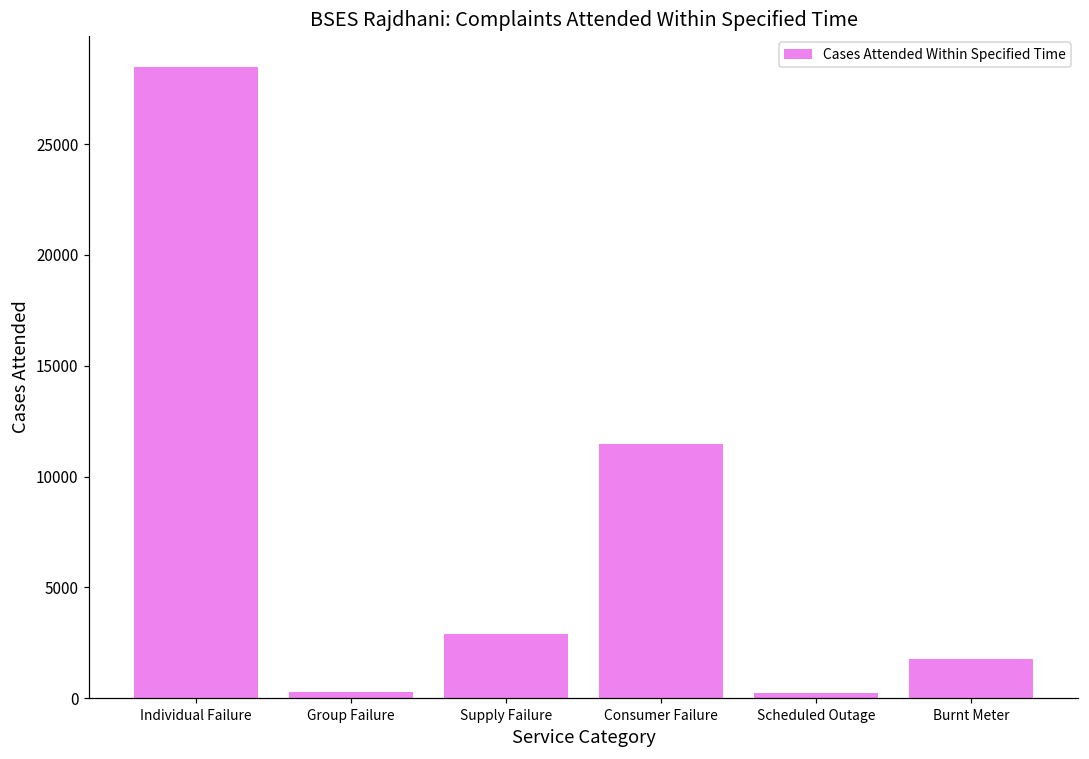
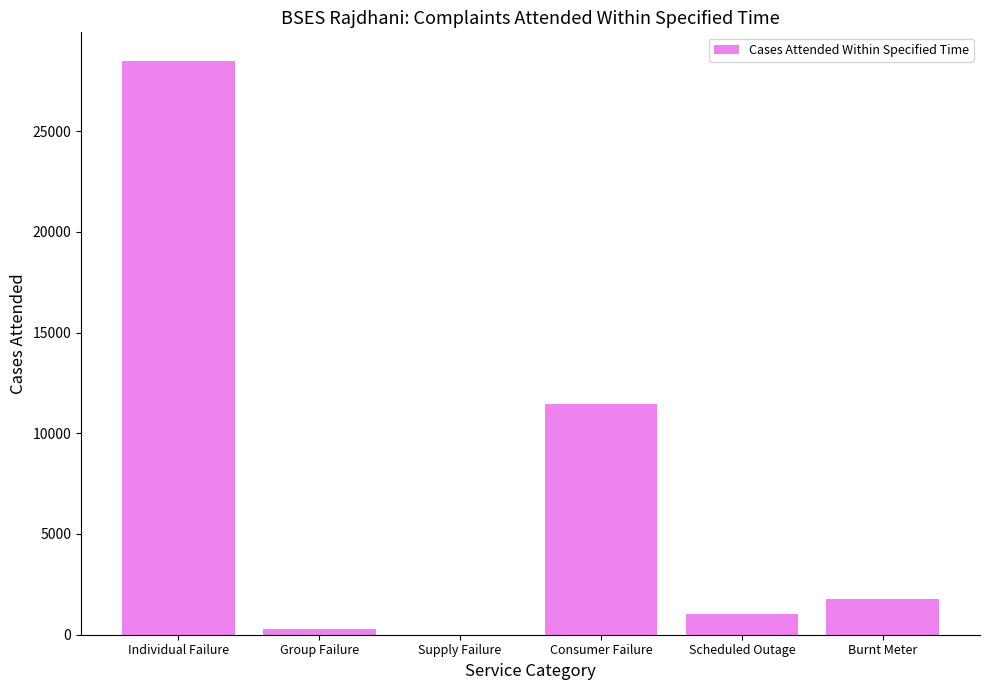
  {
    "Individual Failure": 28500,
    "Group Failure": 300,
-   "Supply Failure": 2900,
+   "Supply Failure": 0,
    "Consumer Failure": 11500,
-   "Scheduled Outage": 200,
+   "Scheduled Outage": 1000,
    "Burnt Meter": 1800
  }
